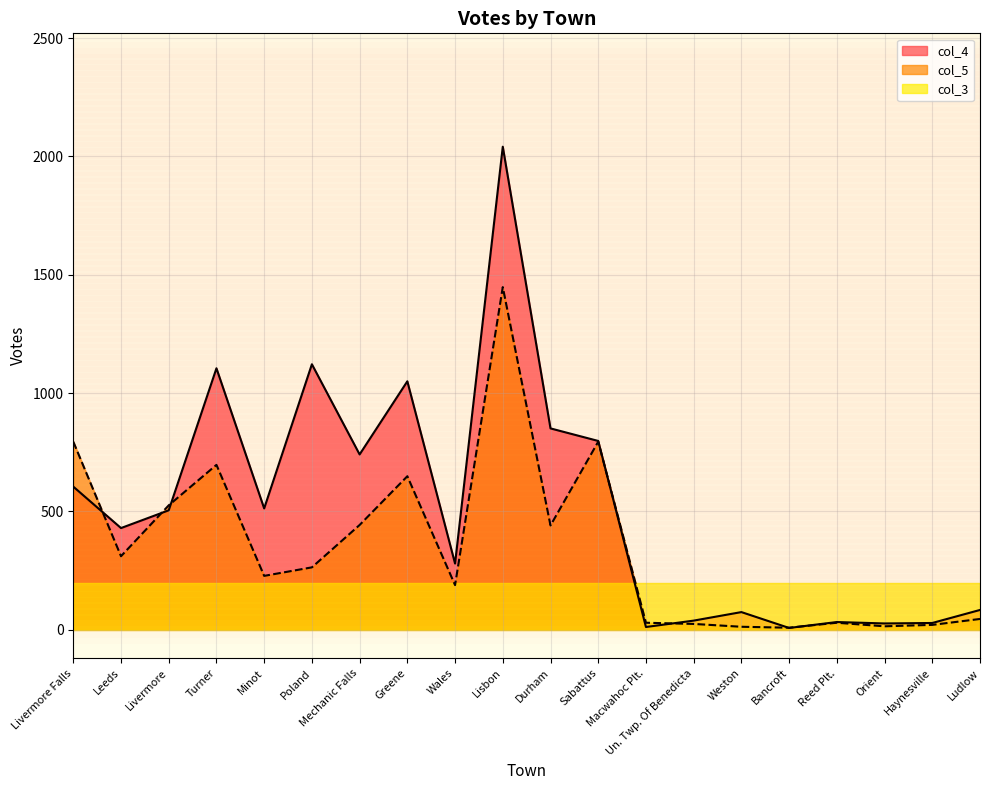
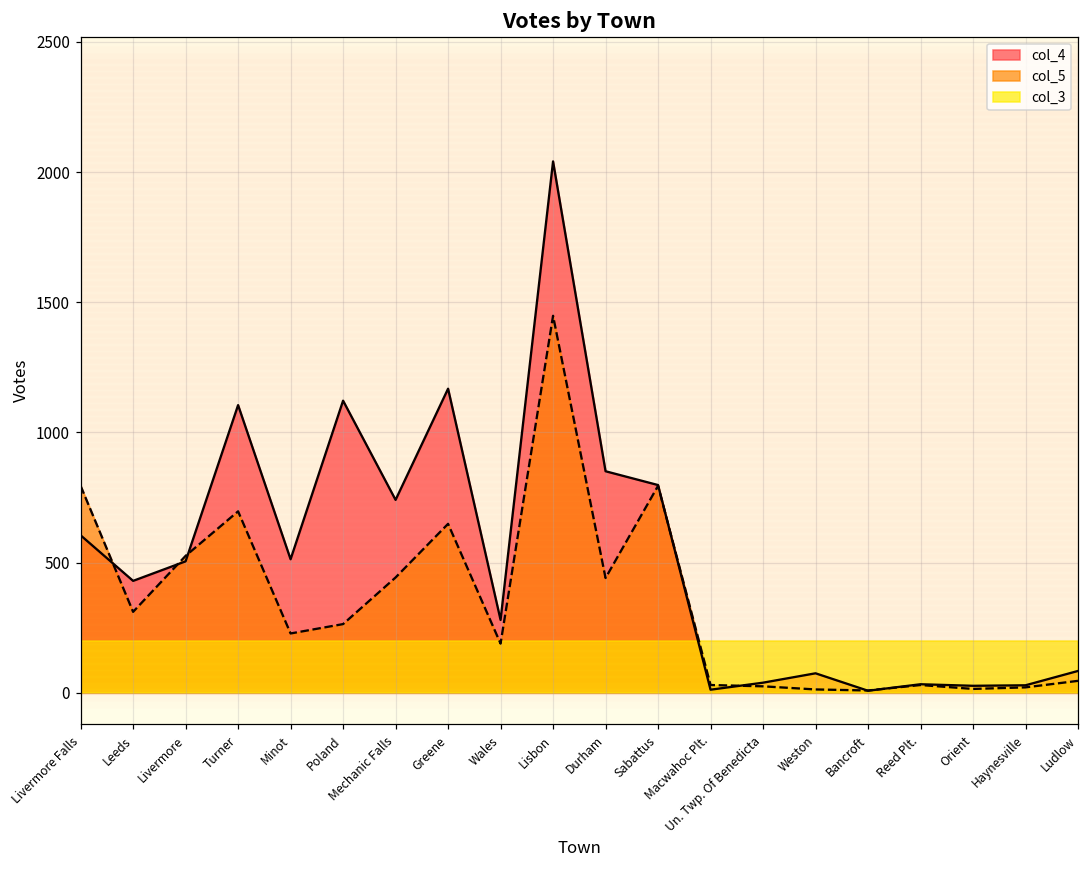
  {
    "col_4": {
      "Livermore Falls": 610,
      "Leeds": 430,
      "Livermore": 510,
      "Turner": 1110,
      "Minot": 510,
      "Poland": 1120,
      "Mechanic Falls": 740,
-     "Greene": 1050,
+     "Greene": 1170,
      "Wales": 280,
      "Lisbon": 2040,
      "Durham": 850,
      "Macwahoc Plt.": 10,
      "Un. Twp. Of Benedicta": 40,
      "Weston": 80,
      "Orient": 30,
      "Ludlow": 80
    },
    "col_5": {
      "Livermore Falls": 800,
      "Leeds": 310,
      "Livermore": 530,
      "Turner": 700,
      "Minot": 230,
      "Poland": 260,
      "Mechanic Falls": 440,
      "Greene": 650,
      "Wales": 190,
      "Lisbon": 1450,
      "Durham": 440,
      "Macwahoc Plt.": 30,
      "Un. Twp. Of Benedicta": 30,
      "Weston": 10,
      "Orient": 20,
      "Ludlow": 50
    },
    "col_3": {
      "Livermore Falls": 200,
      "Leeds": 200,
      "Livermore": 200,
      "Turner": 200,
      "Minot": 200,
      "Poland": 200,
      "Mechanic Falls": 200,
      "Greene": 200,
      "Wales": 200,
      "Lisbon": 200,
      "Durham": 200,
      "Sabattus": 200,
      "Macwahoc Plt.": 200,
      "Un. Twp. Of Benedicta": 200,
      "Weston": 200,
      "Bancroft": 200,
      "Reed Plt.": 200,
      "Orient": 200,
      "Haynesville": 200,
      "Ludlow": 200
    }
  }
